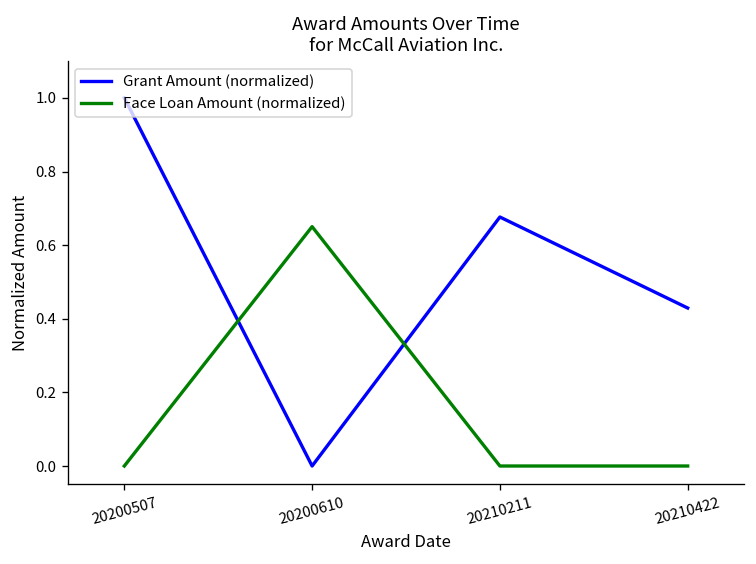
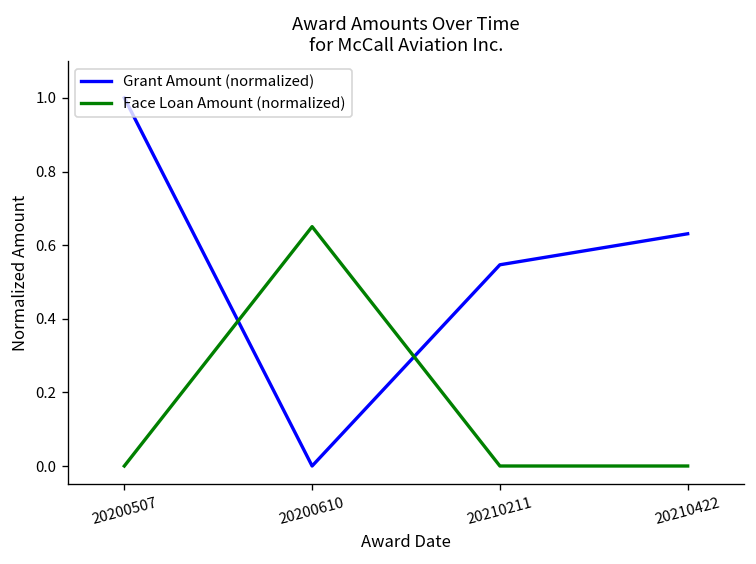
  {
    "Grant Amount (normalized)": {
      "20200610": 0.00,
-     "20210211": 0.68,
-     "20210422": 0.43
+     "20210211": 0.55,
+     "20210422": 0.63
    },
    "Face Loan Amount (normalized)": {
      "20200507": 0.00,
      "20200610": 0.65,
      "20210211": 0.00,
      "20210422": 0.00
    }
  }
